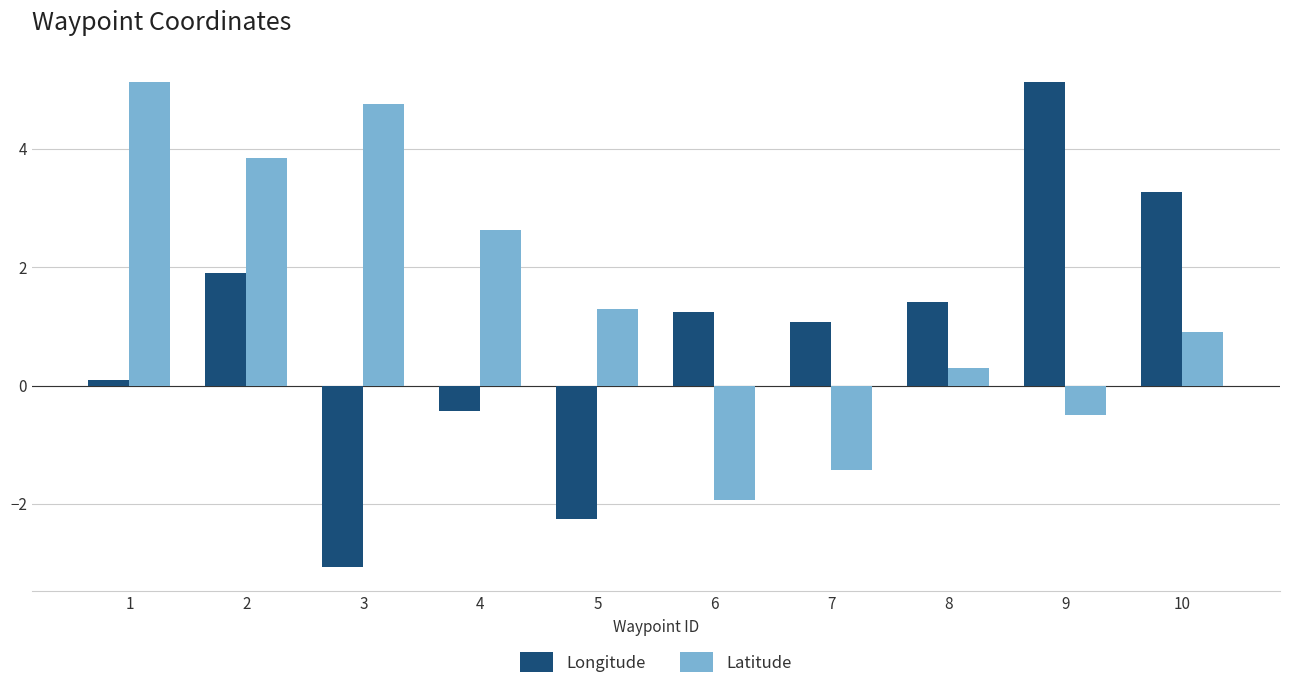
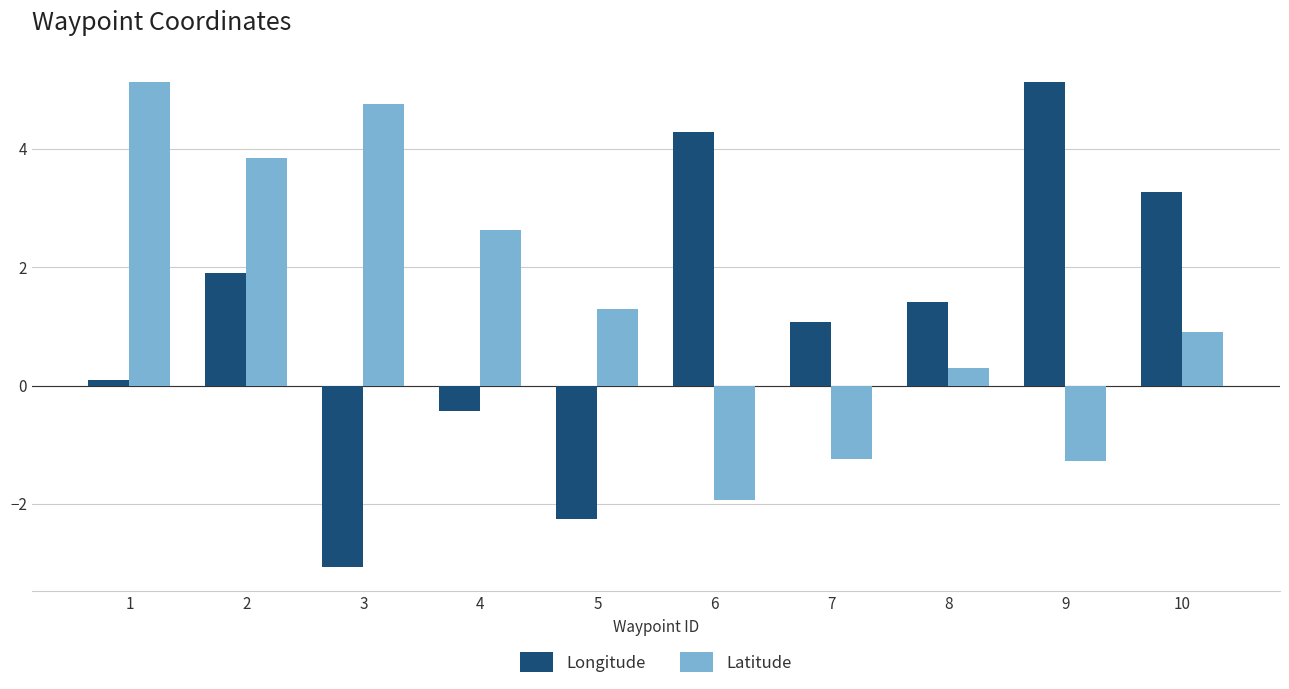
  {
    "Longitude": {
      "1": 0.1,
      "2": 1.9,
      "3": -3.1,
      "4": -0.4,
      "5": -2.3,
-     "6": 1.2,
+     "6": 4.3,
      "7": 1.1,
      "8": 1.4,
      "9": 5.1,
      "10": 3.3
    },
    "Latitude": {
      "1": 5.1,
      "2": 3.8,
      "3": 4.8,
      "4": 2.6,
      "5": 1.3,
      "6": -1.9,
-     "7": -1.4,
+     "7": -1.2,
      "8": 0.3,
-     "9": -0.5,
+     "9": -1.3,
      "10": 0.9
    }
  }
